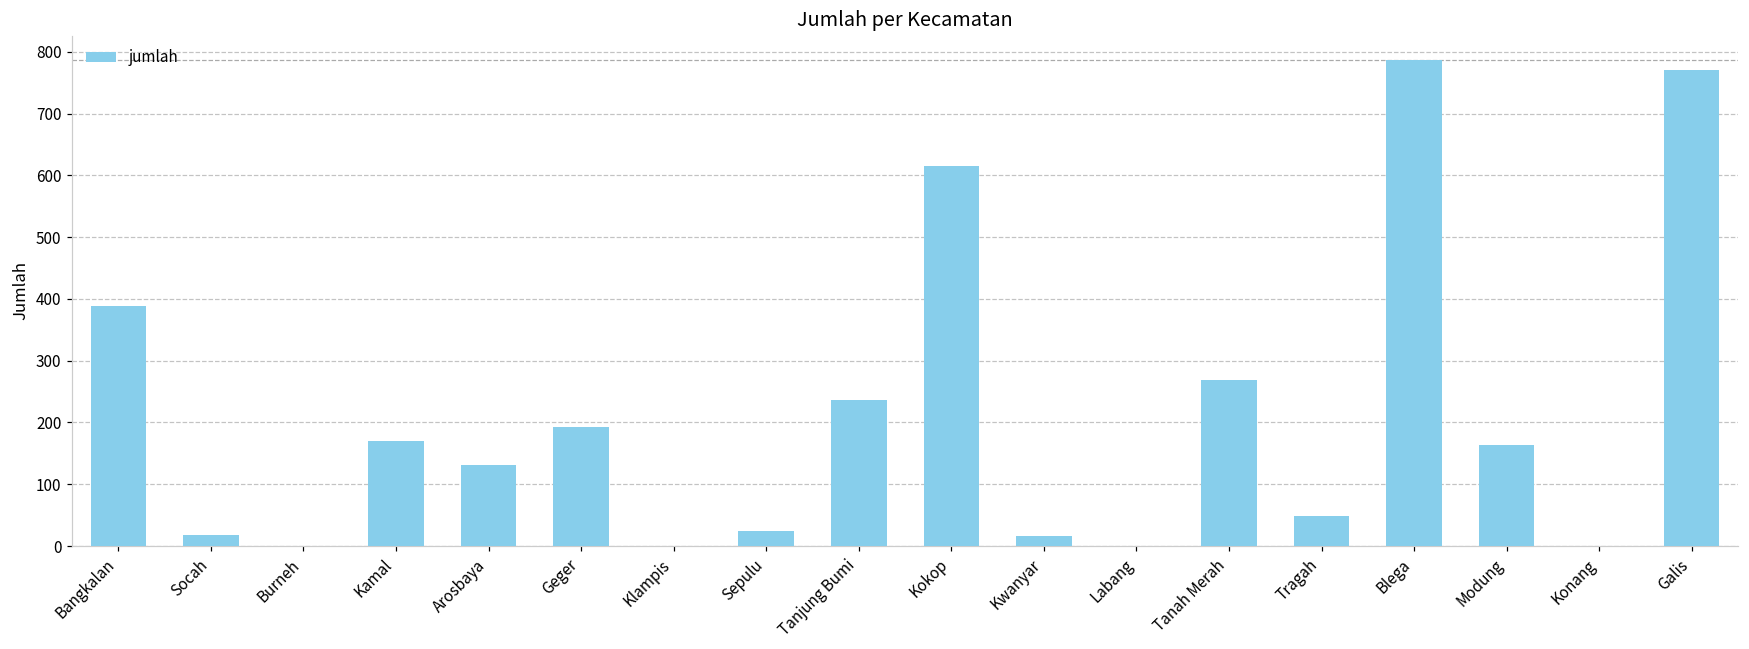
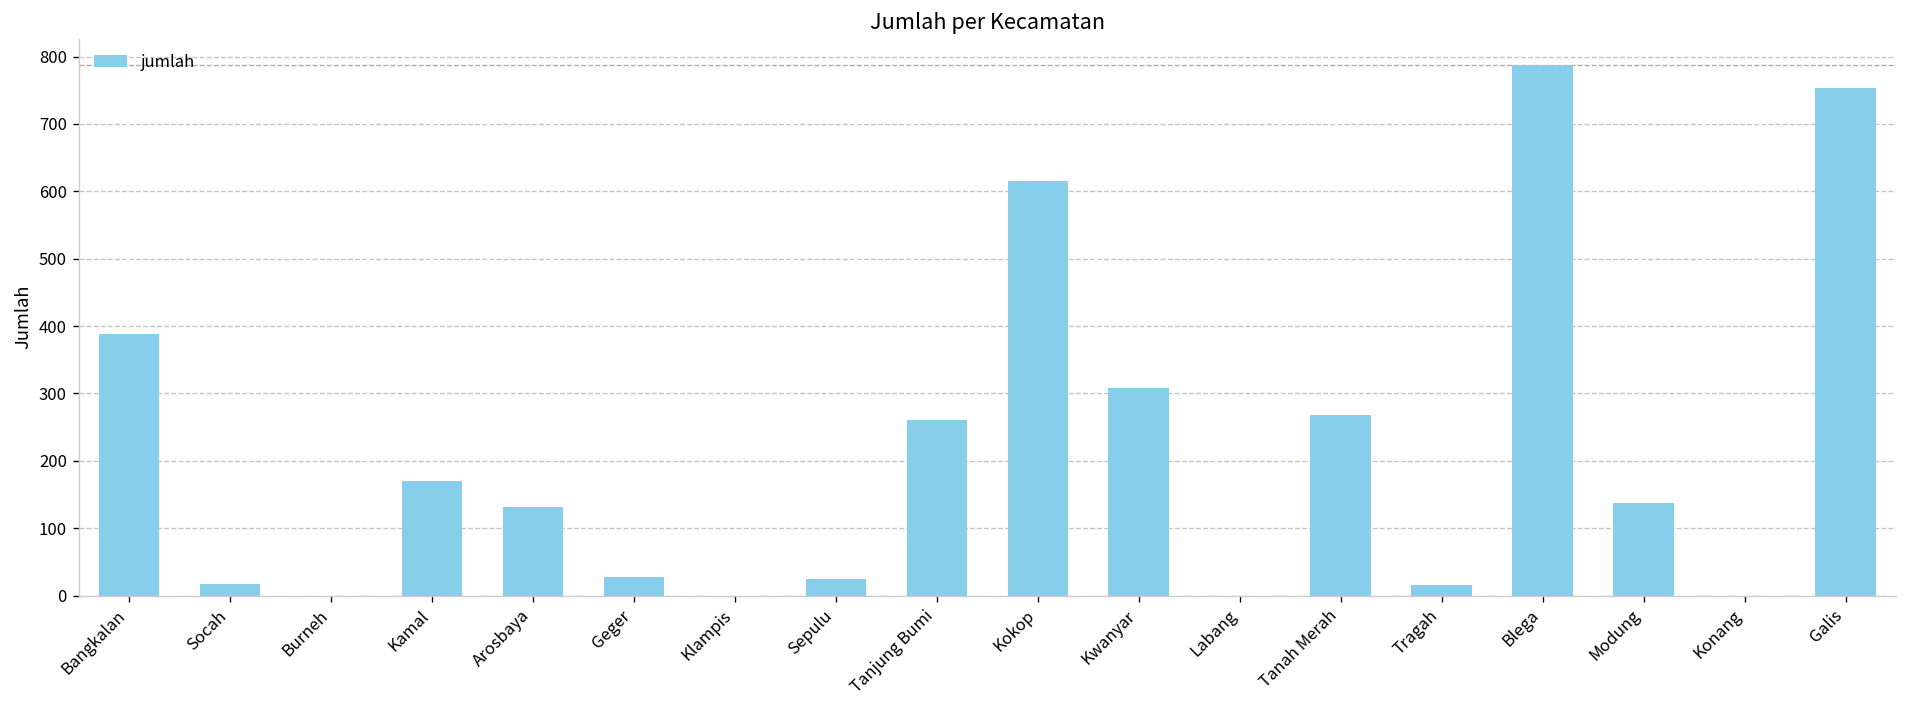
  {
    "Bangkalan": 390,
    "Socah": 20,
    "Burneh": 0,
    "Kamal": 170,
    "Arosbaya": 130,
-   "Geger": 190,
+   "Geger": 30,
    "Klampis": 0,
    "Sepulu": 30,
-   "Tanjung Bumi": 240,
+   "Tanjung Bumi": 260,
    "Kokop": 620,
-   "Kwanyar": 20,
+   "Kwanyar": 310,
    "Labang": 0,
    "Tanah Merah": 270,
-   "Tragah": 50,
+   "Tragah": 20,
    "Blega": 790,
-   "Modung": 160,
+   "Modung": 140,
    "Konang": 0,
-   "Galis": 770
+   "Galis": 750
  }
